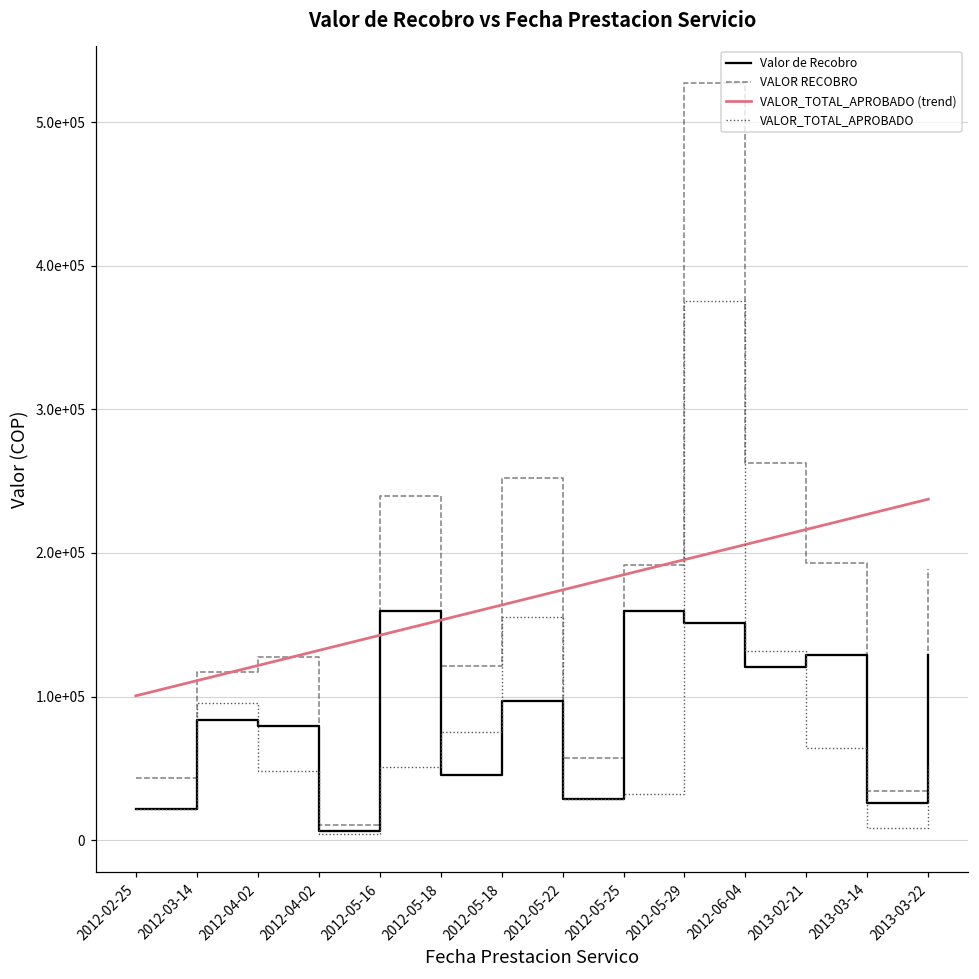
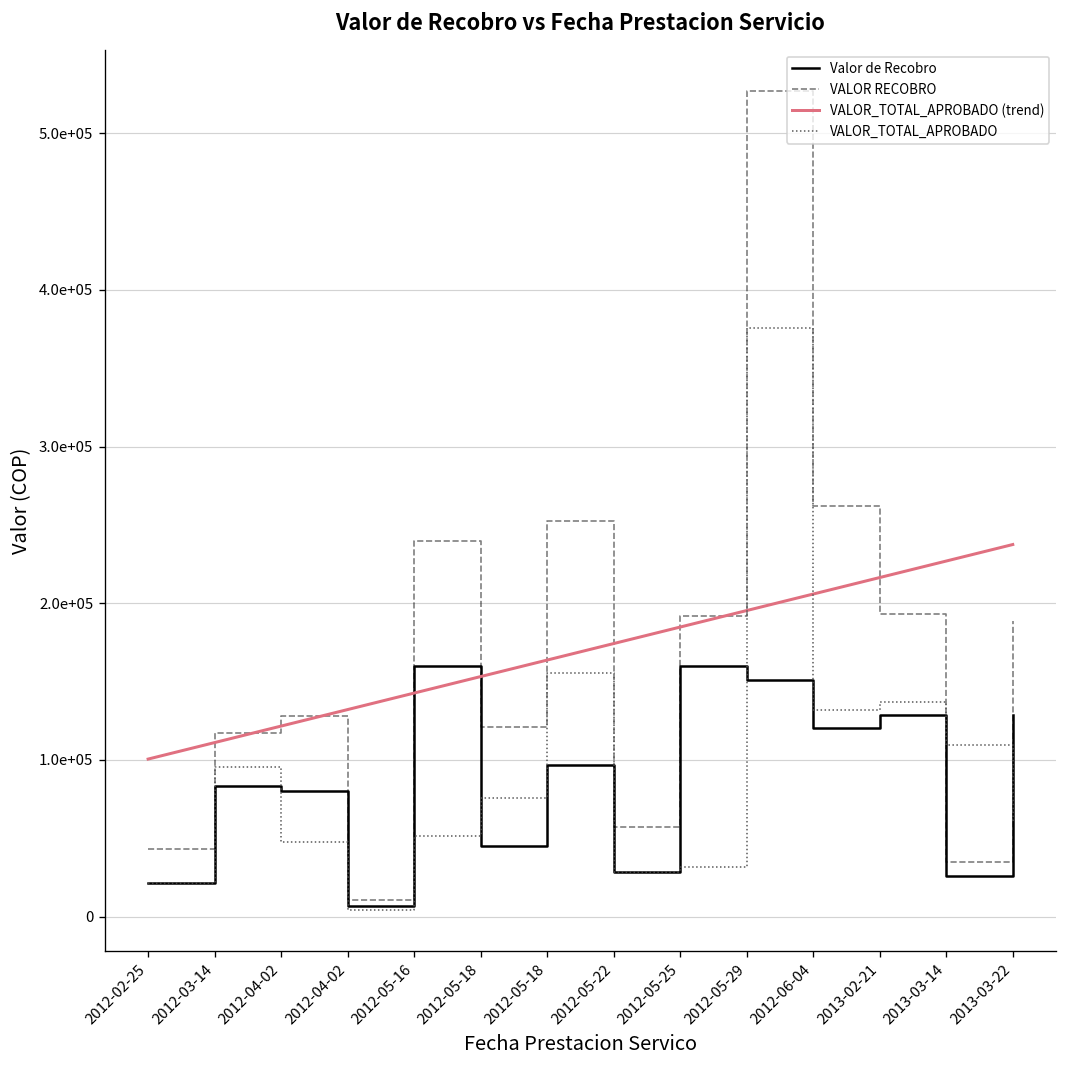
  {
    "VALOR_TOTAL_APROBADO (trend)": {
      "2012-02-25": 101000,
      "2012-03-14": 111000,
      "2012-05-16": 143000,
      "2012-05-22": 174000,
      "2012-05-25": 185000,
      "2012-05-29": 195000,
      "2012-06-04": 206000,
      "2013-02-21": 216000,
      "2013-03-14": 227000,
      "2013-03-22": 237000
    },
    "VALOR_TOTAL_APROBADO": {
      "2012-03-14": 96000,
      "2012-05-16": 51000,
      "2012-05-25": 32000,
      "2012-05-29": 376000,
      "2012-06-04": 132000,
-     "2013-02-21": 64000,
-     "2013-03-14": 9000,
-     "2013-03-22": 52000
+     "2013-02-21": 137000,
+     "2013-03-14": 109000,
+     "2013-03-22": 60000
    }
  }
